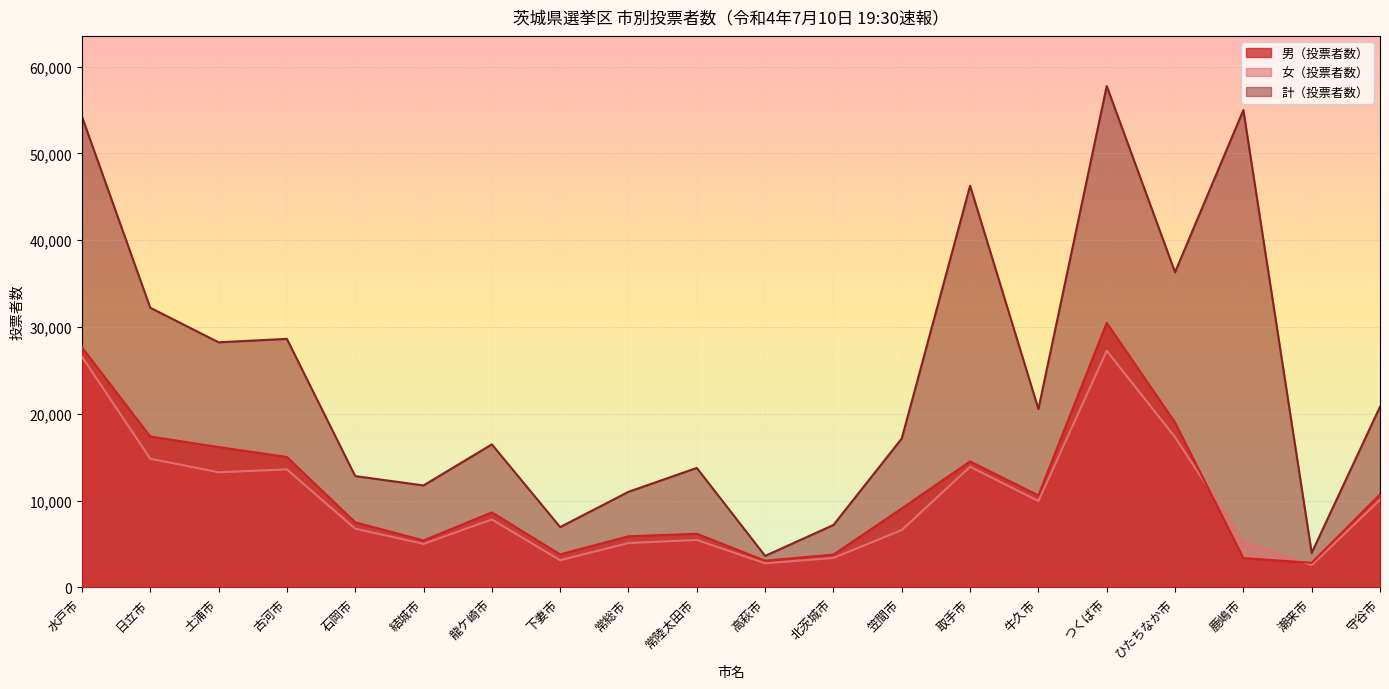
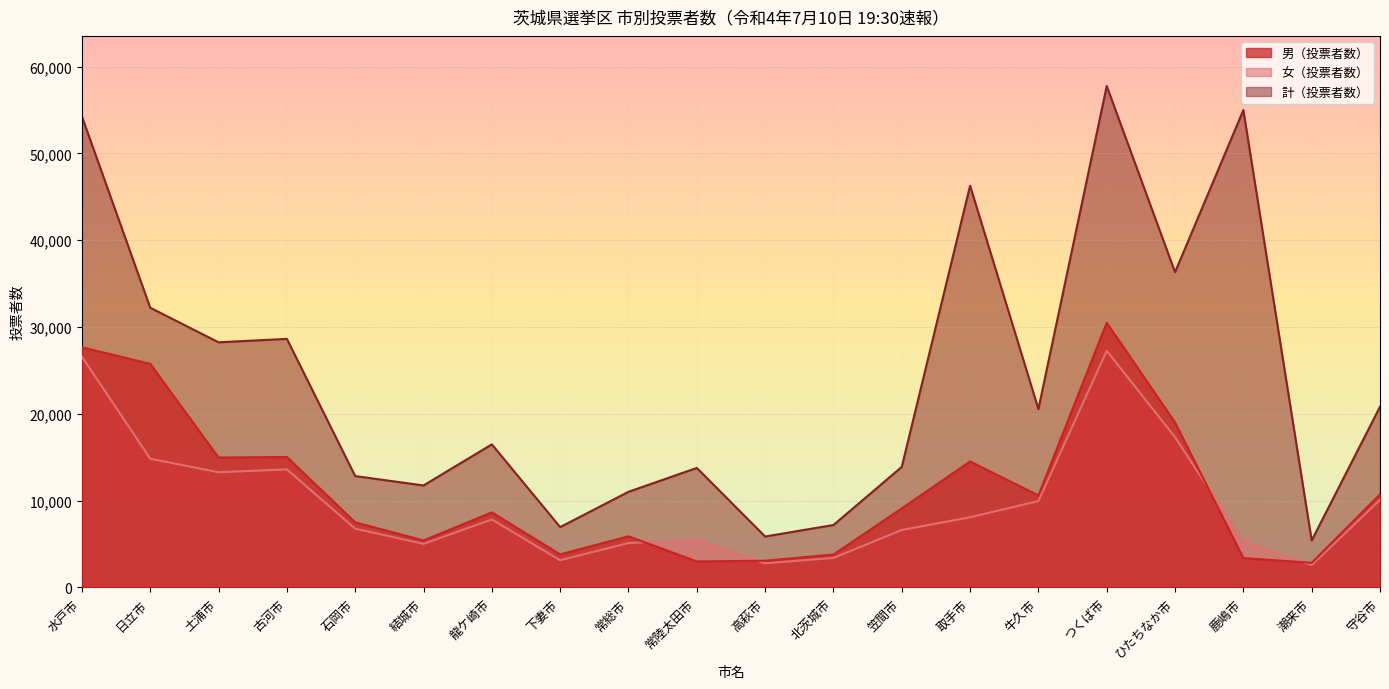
  {
    "男（投票者数）": {
      "水戸市": "28,000",
-     "日立市": "17,000",
-     "土浦市": "16,000",
+     "日立市": "26,000",
+     "土浦市": "15,000",
      "古河市": "15,000",
      "石岡市": "8,000",
      "結城市": "5,000",
      "龍ケ崎市": "9,000",
      "下妻市": "4,000",
      "常総市": "6,000",
-     "常陸太田市": "6,000",
+     "常陸太田市": "3,000",
      "高萩市": "3,000",
      "北茨城市": "4,000",
      "笠間市": "9,000",
      "取手市": "15,000",
      "牛久市": "11,000",
      "つくば市": "30,000",
      "ひたちなか市": "19,000",
      "鹿嶋市": "3,000",
      "守谷市": "11,000"
    },
    "女（投票者数）": {
      "水戸市": "27,000",
      "日立市": "15,000",
      "土浦市": "13,000",
      "古河市": "14,000",
      "石岡市": "7,000",
      "結城市": "5,000",
      "龍ケ崎市": "8,000",
      "下妻市": "3,000",
      "常総市": "5,000",
      "常陸太田市": "5,000",
      "高萩市": "3,000",
      "北茨城市": "3,000",
      "笠間市": "7,000",
-     "取手市": "14,000",
+     "取手市": "8,000",
      "牛久市": "10,000",
      "つくば市": "27,000",
      "ひたちなか市": "17,000",
      "鹿嶋市": "5,000",
      "守谷市": "10,000"
    },
    "計（投票者数）": {
      "水戸市": "54,000",
      "日立市": "32,000",
      "土浦市": "28,000",
      "古河市": "29,000",
      "石岡市": "13,000",
      "結城市": "12,000",
      "龍ケ崎市": "16,000",
      "下妻市": "7,000",
      "常総市": "11,000",
      "常陸太田市": "14,000",
-     "高萩市": "4,000",
+     "高萩市": "6,000",
      "北茨城市": "7,000",
-     "笠間市": "17,000",
+     "笠間市": "14,000",
      "取手市": "46,000",
      "牛久市": "21,000",
      "つくば市": "58,000",
      "ひたちなか市": "36,000",
      "鹿嶋市": "55,000",
-     "潮来市": "4,000",
+     "潮来市": "5,000",
      "守谷市": "21,000"
    }
  }
